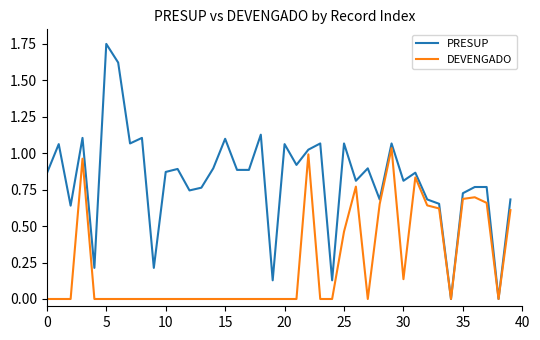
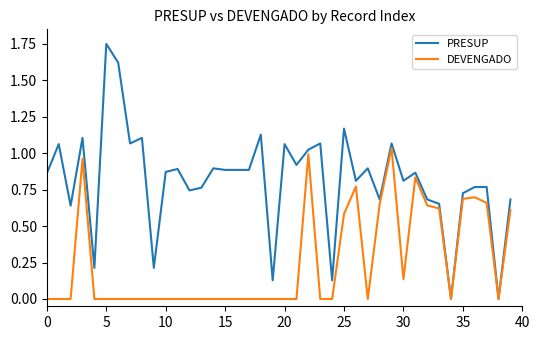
  {
    "PRESUP": {
      "0": 0.86,
      "5": 1.75,
      "10": 0.87,
-     "15": 1.10,
+     "15": 0.89,
      "20": 1.06,
-     "25": 1.07,
+     "25": 1.17,
      "30": 0.81,
      "35": 0.73
    },
    "DEVENGADO": {
      "0": 0.00,
      "5": 0.00,
      "10": 0.00,
      "15": 0.00,
      "20": 0.00,
-     "25": 0.46,
+     "25": 0.58,
      "30": 0.14,
      "35": 0.69
    }
  }
